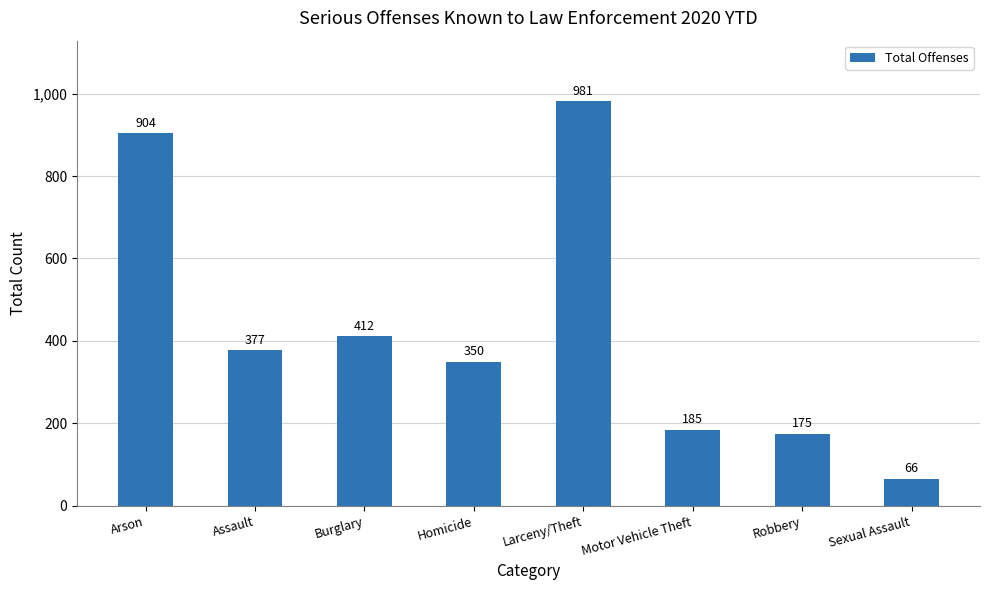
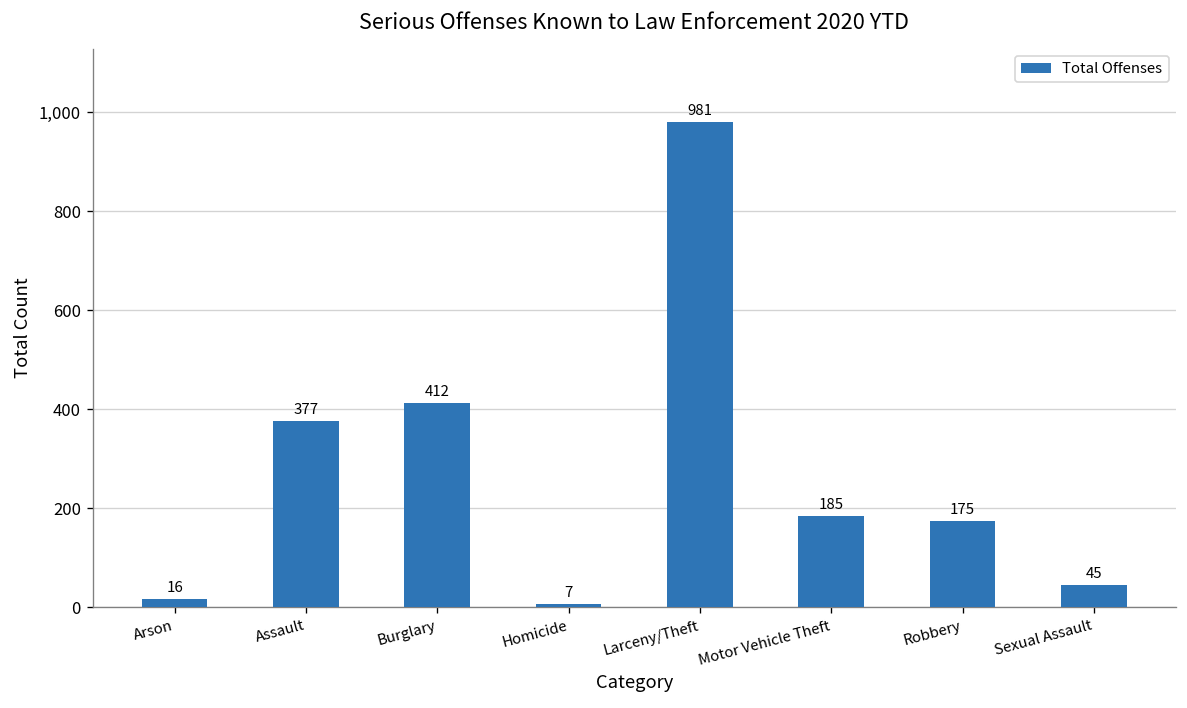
  {
-   "Arson": 904,
+   "Arson": 16,
    "Assault": 377,
    "Burglary": 412,
-   "Homicide": 350,
+   "Homicide": 7,
    "Larceny/Theft": 981,
    "Motor Vehicle Theft": 185,
    "Robbery": 175,
-   "Sexual Assault": 66
+   "Sexual Assault": 45
  }
